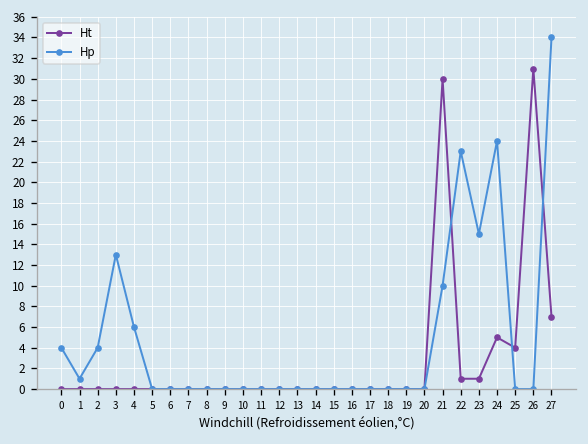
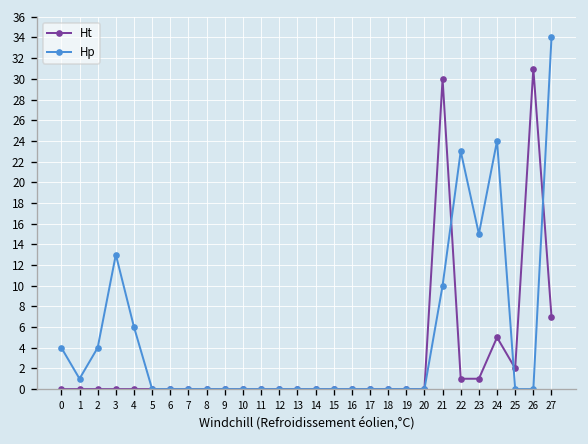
  {
    "Ht": {
      "0": 0,
      "1": 0,
      "2": 0,
      "3": 0,
      "4": 0,
      "21": 30,
      "22": 1,
      "23": 1,
      "24": 5,
-     "25": 4,
+     "25": 2,
      "26": 31,
      "27": 7
    },
    "Hp": {
      "0": 4,
      "1": 1,
      "2": 4,
      "3": 13,
      "4": 6,
      "21": 10,
      "22": 23,
      "23": 15,
      "24": 24,
      "25": 0,
      "26": 0,
      "27": 34
    }
  }
